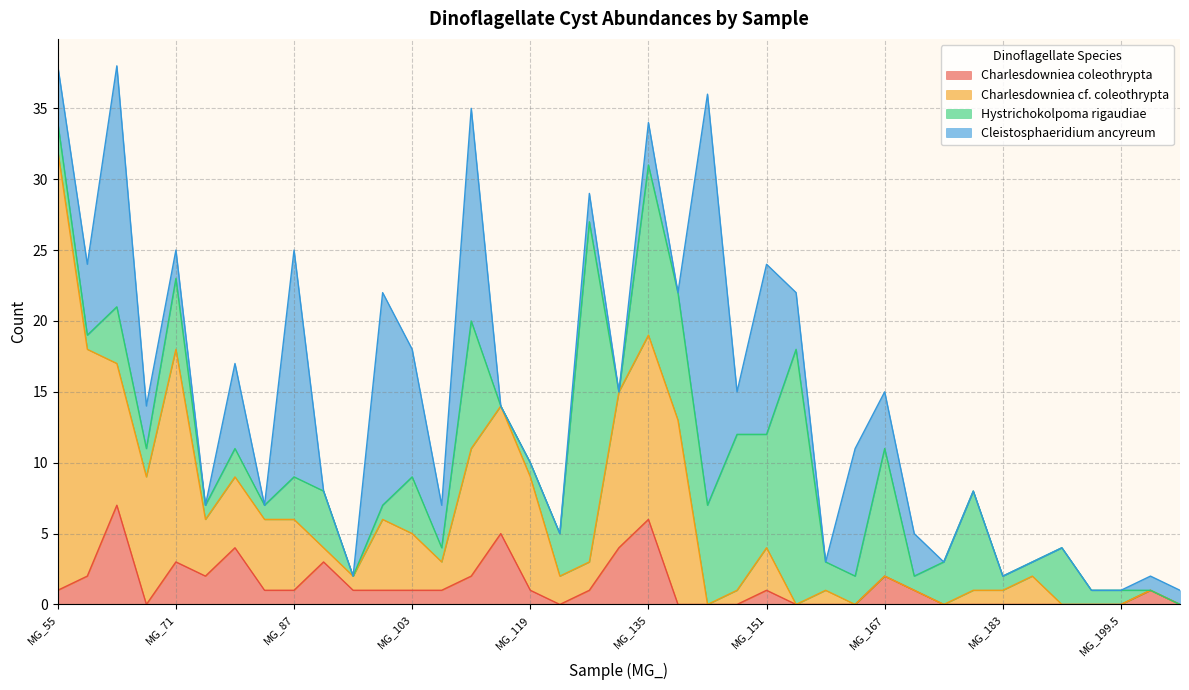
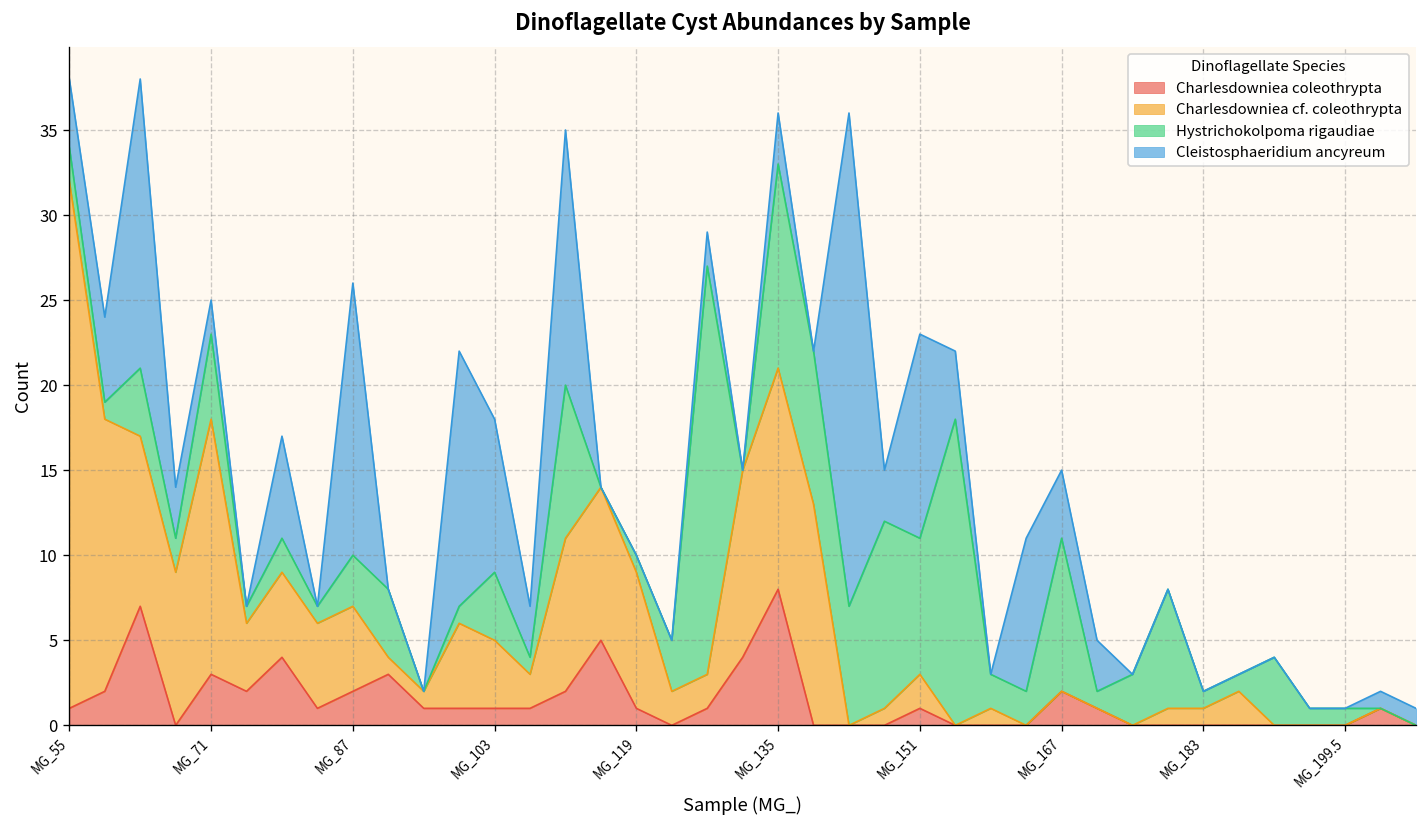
  {
    "Charlesdowniea coleothrypta": {
      "MG_55": 1,
      "MG_71": 3,
-     "MG_87": 1,
+     "MG_87": 2,
      "MG_103": 1,
      "MG_119": 1,
-     "MG_135": 6,
+     "MG_135": 8,
      "MG_151": 1,
      "MG_183": 0
    },
    "Charlesdowniea cf. coleothrypta": {
      "MG_55": 31,
      "MG_71": 15,
      "MG_87": 5,
      "MG_103": 4,
      "MG_119": 8,
      "MG_135": 13,
-     "MG_151": 3,
+     "MG_151": 2,
      "MG_183": 1
    },
    "Hystrichokolpoma rigaudiae": {
      "MG_55": 2,
      "MG_71": 5,
      "MG_87": 3,
      "MG_103": 4,
      "MG_135": 12,
      "MG_151": 8,
      "MG_167": 9
    },
    "Cleistosphaeridium ancyreum": {
      "MG_55": 4,
      "MG_71": 2,
      "MG_87": 16,
      "MG_103": 9,
      "MG_135": 3,
      "MG_151": 12,
      "MG_167": 4
    }
  }
